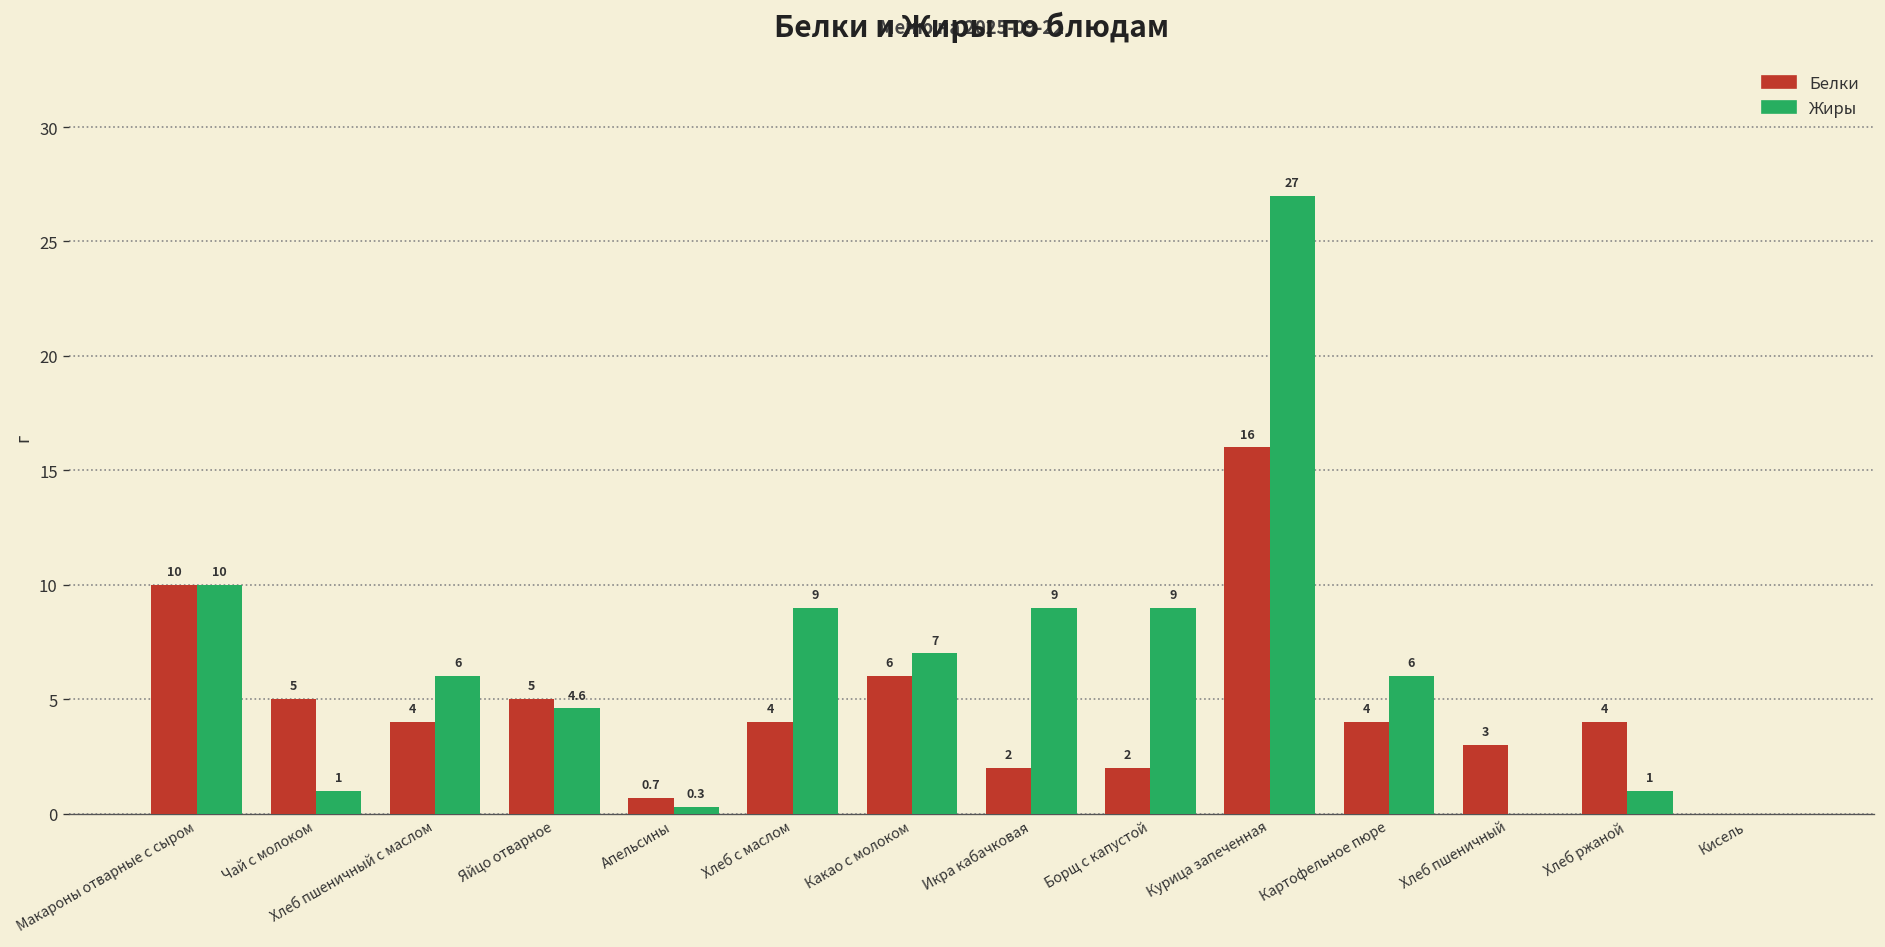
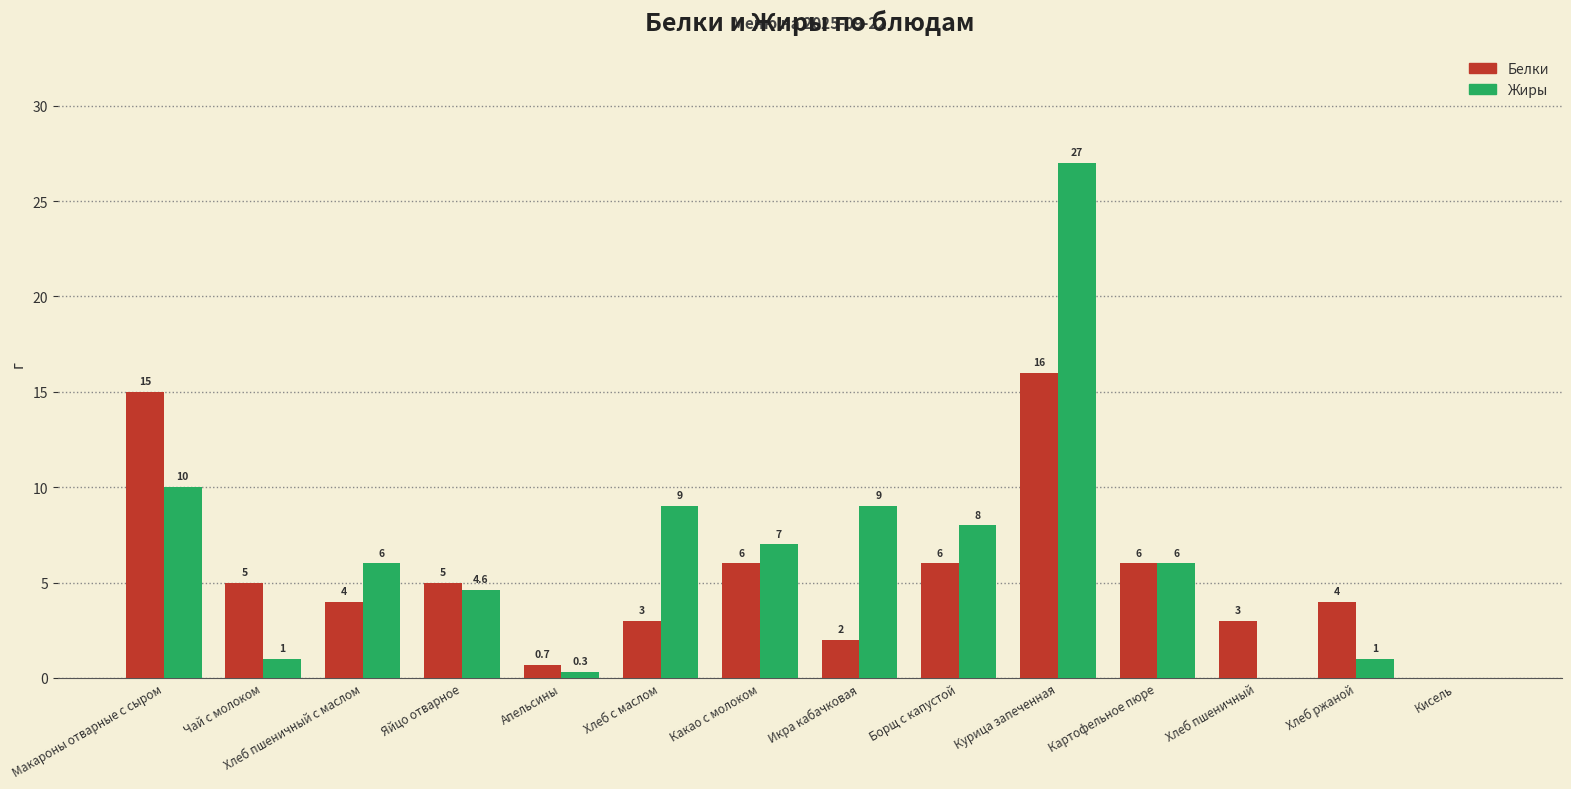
  {
    "Белки": {
-     "Макароны отварные с сыром": 10,
+     "Макароны отварные с сыром": 15,
      "Чай с молоком": 5,
      "Хлеб пшеничный с маслом": 4,
      "Яйцо отварное": 5,
      "Апельсины": 0.7,
-     "Хлеб с маслом": 4,
+     "Хлеб с маслом": 3,
      "Какао с молоком": 6,
      "Икра кабачковая": 2,
-     "Борщ с капустой": 2,
+     "Борщ с капустой": 6,
      "Курица запеченная": 16,
-     "Картофельное пюре": 4,
+     "Картофельное пюре": 6,
      "Хлеб пшеничный": 3,
      "Хлеб ржаной": 4
    },
    "Жиры": {
      "Макароны отварные с сыром": 10,
      "Чай с молоком": 1,
      "Хлеб пшеничный с маслом": 6,
      "Яйцо отварное": 4.6,
      "Апельсины": 0.3,
      "Хлеб с маслом": 9,
      "Какао с молоком": 7,
      "Икра кабачковая": 9,
-     "Борщ с капустой": 9,
+     "Борщ с капустой": 8,
      "Курица запеченная": 27,
      "Картофельное пюре": 6,
      "Хлеб ржаной": 1
    }
  }
